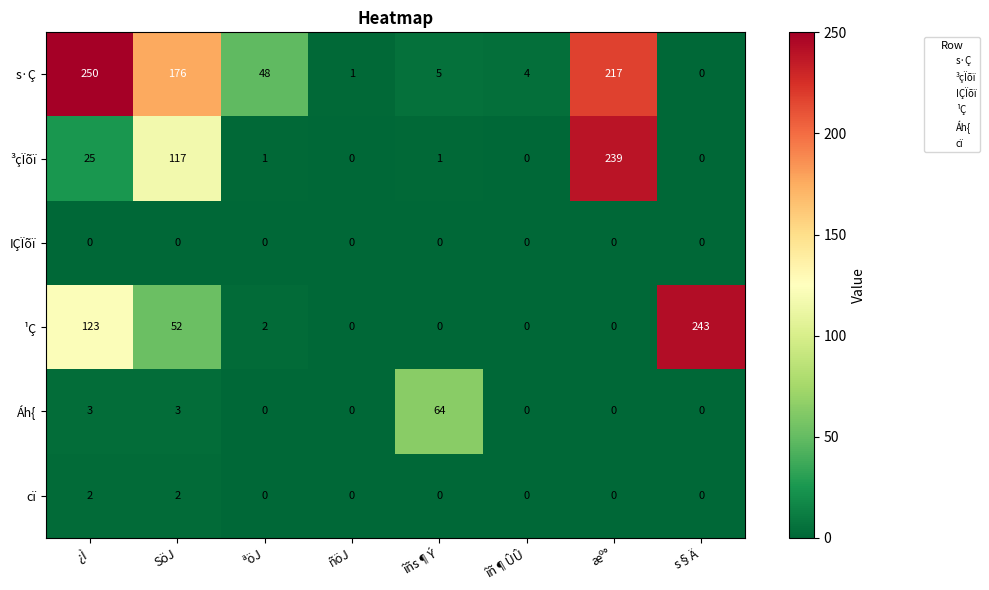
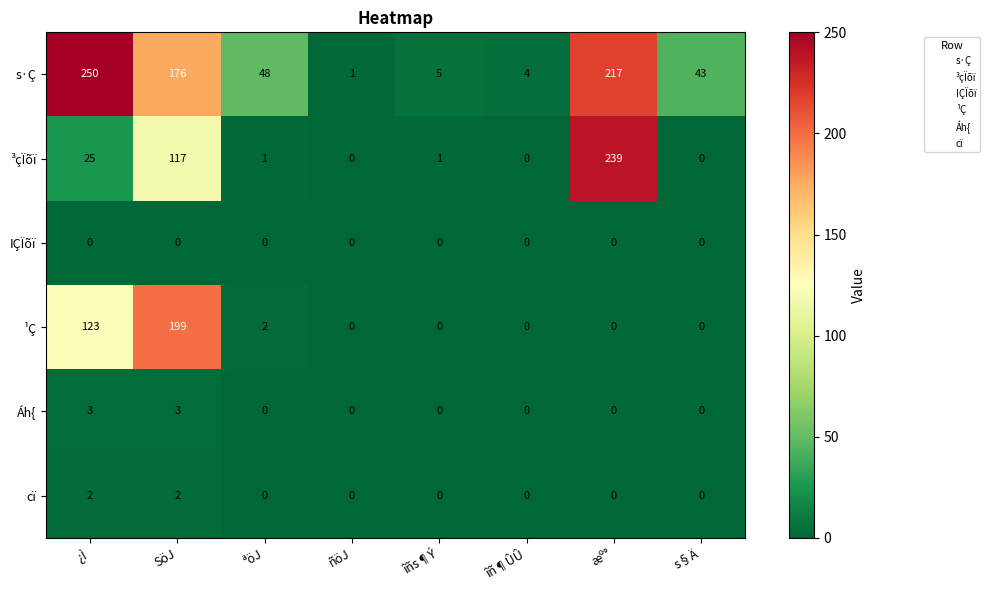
  {
    "s·Ç": {
      "¿Ì": 250,
      "SöJ": 176,
      "ªöJ": 48,
      "ñöJ": 1,
      "îñs¶Ý": 5,
      "îñ¶ÛÛ": 4,
      "æº°": 217,
-     "s§Ä": 0
+     "s§Ä": 43
    },
    "³çÏõï": {
      "¿Ì": 25,
      "SöJ": 117,
      "ªöJ": 1,
      "ñöJ": 0,
      "îñs¶Ý": 1,
      "îñ¶ÛÛ": 0,
      "æº°": 239,
      "s§Ä": 0
    },
    "IÇÏõï": {
      "¿Ì": 0,
      "SöJ": 0,
      "ªöJ": 0,
      "ñöJ": 0,
      "îñs¶Ý": 0,
      "îñ¶ÛÛ": 0,
      "æº°": 0,
      "s§Ä": 0
    },
    "¹Ç": {
      "¿Ì": 123,
-     "SöJ": 52,
+     "SöJ": 199,
      "ªöJ": 2,
      "ñöJ": 0,
      "îñs¶Ý": 0,
      "îñ¶ÛÛ": 0,
      "æº°": 0,
-     "s§Ä": 243
+     "s§Ä": 0
    },
    "Áh{": {
      "¿Ì": 3,
      "SöJ": 3,
      "ªöJ": 0,
      "ñöJ": 0,
-     "îñs¶Ý": 64,
+     "îñs¶Ý": 0,
      "îñ¶ÛÛ": 0,
      "æº°": 0,
      "s§Ä": 0
    },
    "cï": {
      "¿Ì": 2,
      "SöJ": 2,
      "ªöJ": 0,
      "ñöJ": 0,
      "îñs¶Ý": 0,
      "îñ¶ÛÛ": 0,
      "æº°": 0,
      "s§Ä": 0
    }
  }
